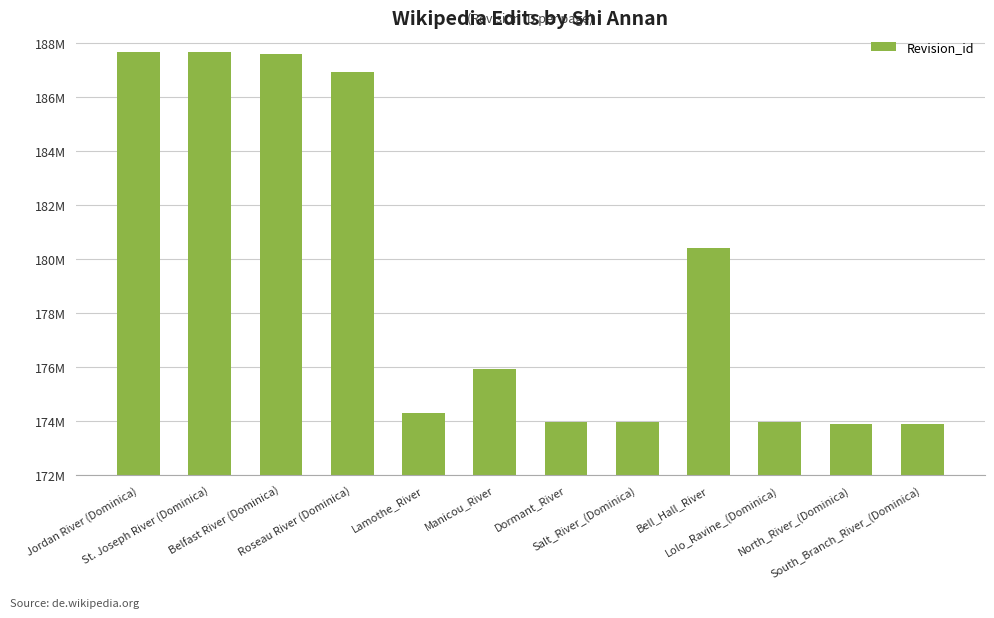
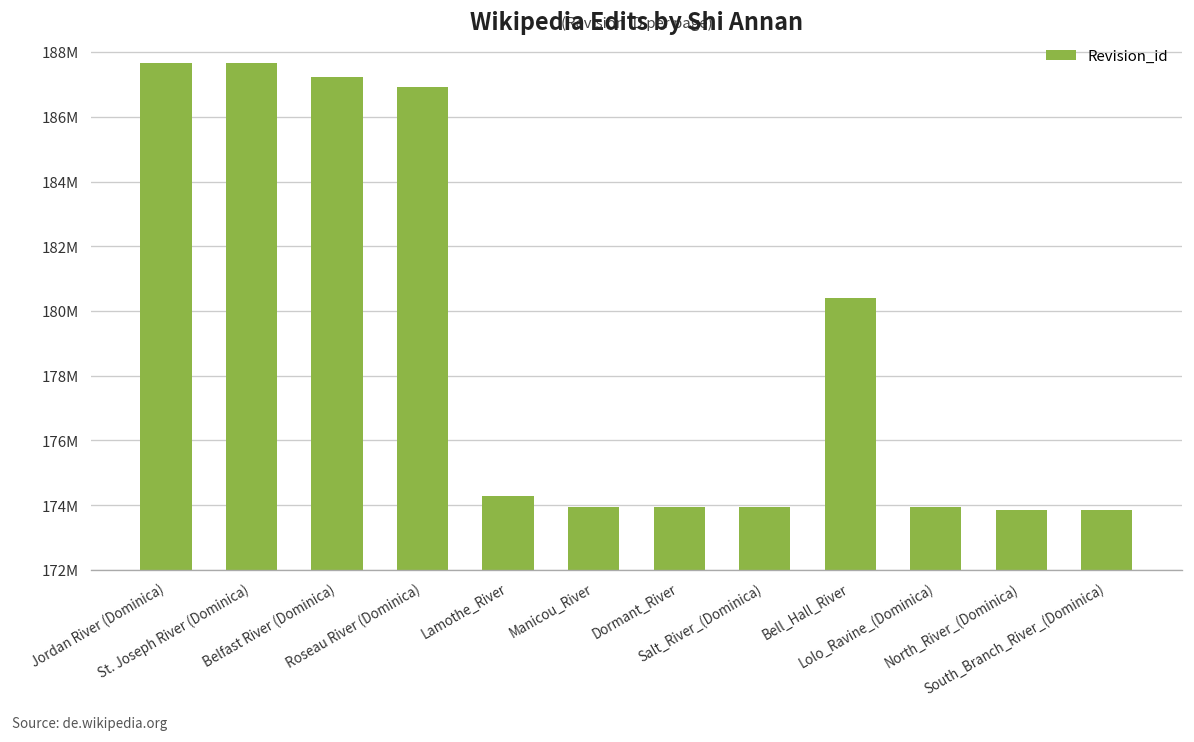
  {
    "Jordan River (Dominica)": 187700000,
    "St. Joseph River (Dominica)": 187700000,
-   "Belfast River (Dominica)": 187600000,
+   "Belfast River (Dominica)": 187200000,
    "Roseau River (Dominica)": 186900000,
    "Lamothe_River": 174300000,
-   "Manicou_River": 175900000,
+   "Manicou_River": 174000000,
    "Dormant_River": 174000000,
    "Salt_River_(Dominica)": 174000000,
    "Bell_Hall_River": 180400000,
    "Lolo_Ravine_(Dominica)": 174000000,
    "North_River_(Dominica)": 173900000,
    "South_Branch_River_(Dominica)": 173900000
  }
